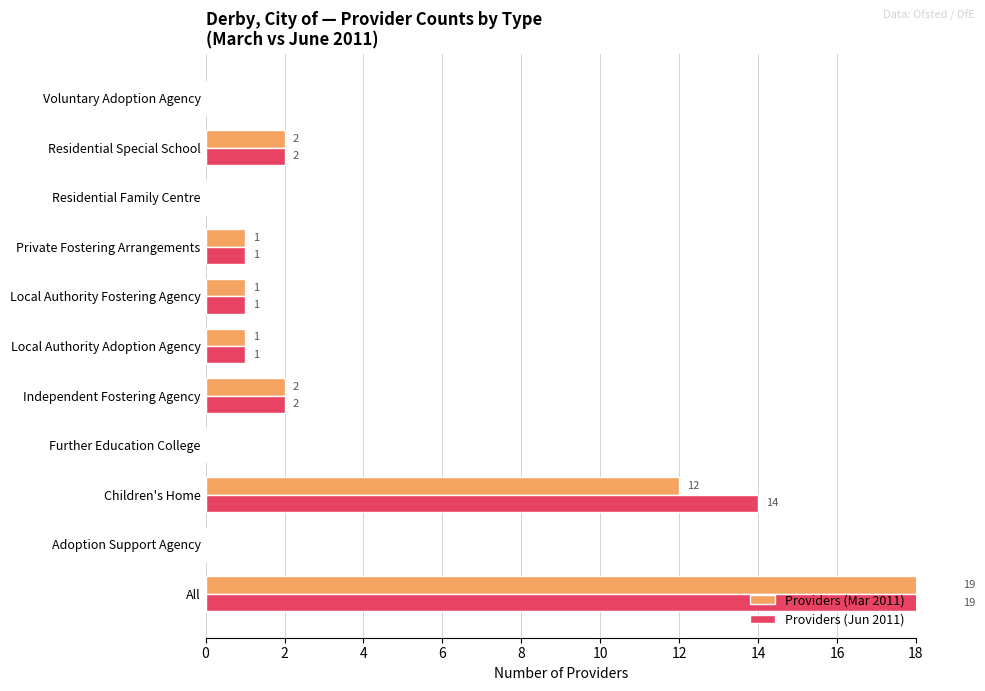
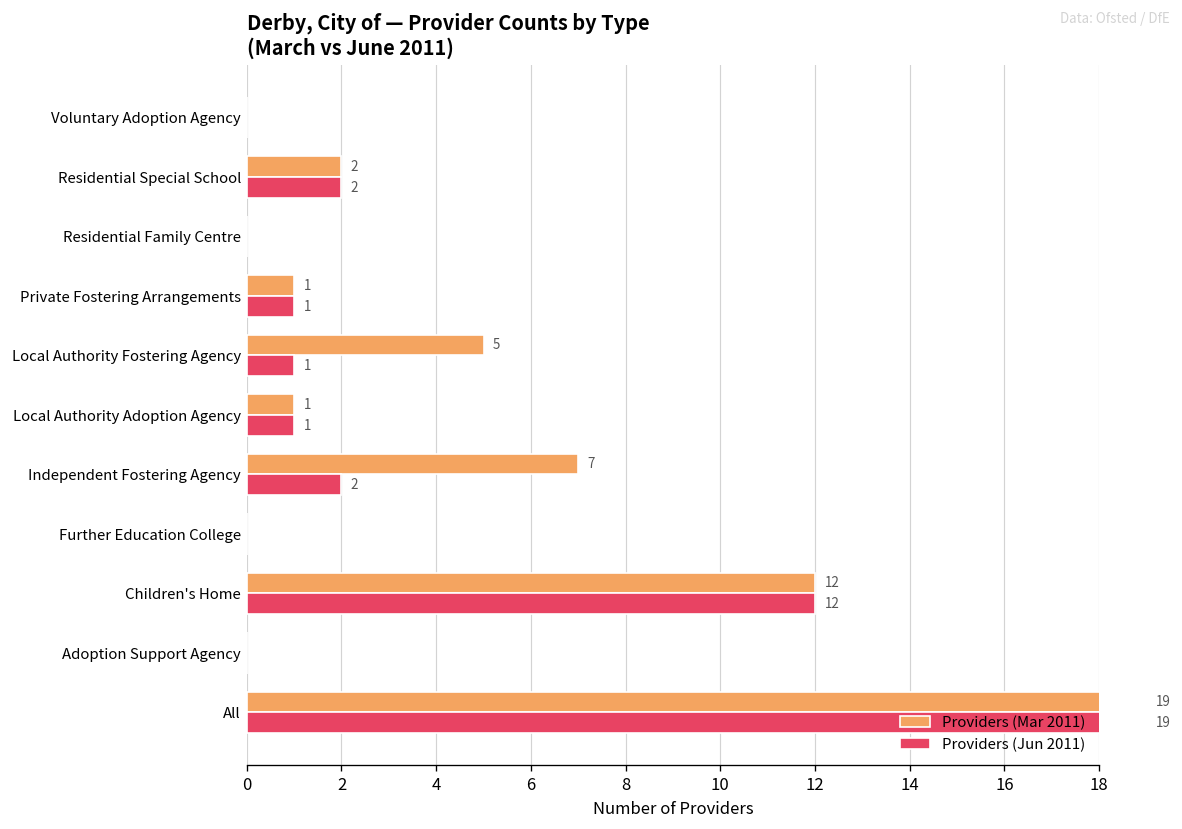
  {
    "Providers (Mar 2011)": {
      "Residential Special School": 2,
      "Private Fostering Arrangements": 1,
-     "Local Authority Fostering Agency": 1,
+     "Local Authority Fostering Agency": 5,
      "Local Authority Adoption Agency": 1,
-     "Independent Fostering Agency": 2,
+     "Independent Fostering Agency": 7,
      "Children's Home": 12
    },
    "Providers (Jun 2011)": {
      "Residential Special School": 2,
      "Private Fostering Arrangements": 1,
      "Local Authority Fostering Agency": 1,
      "Local Authority Adoption Agency": 1,
      "Independent Fostering Agency": 2,
-     "Children's Home": 14
+     "Children's Home": 12
    }
  }
